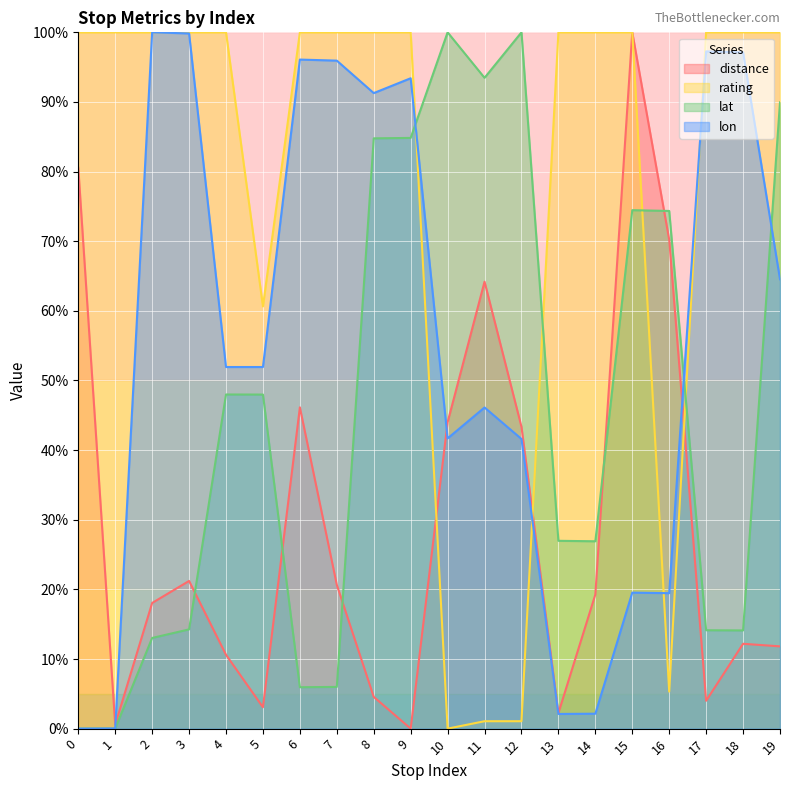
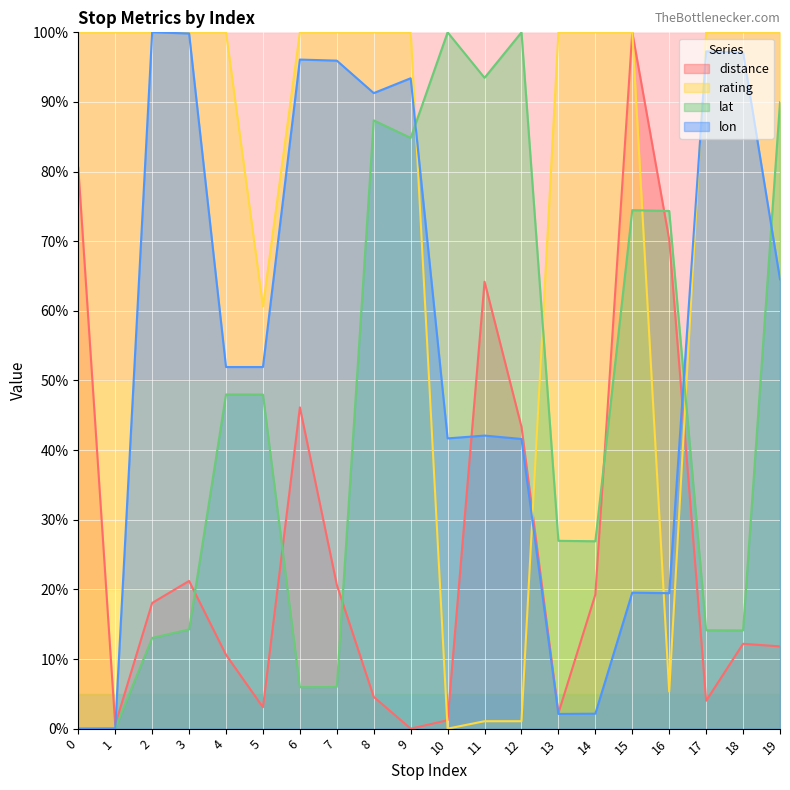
  {
    "distance": {
      "0": "81%",
      "1": "1%",
      "2": "18%",
      "3": "21%",
      "4": "11%",
      "5": "3%",
      "6": "46%",
      "7": "21%",
      "8": "5%",
      "9": "0%",
-     "10": "44%",
+     "10": "1%",
      "11": "64%",
      "12": "43%",
      "14": "19%",
      "16": "70%",
      "17": "4%",
      "18": "12%",
      "19": "12%"
    },
    "rating": {
      "0": "100%",
      "1": "100%",
      "4": "100%",
      "5": "61%",
      "6": "100%",
      "7": "100%",
      "8": "100%",
      "9": "100%",
      "10": "0%",
      "11": "1%",
      "12": "1%",
      "13": "100%",
      "14": "100%",
      "16": "5%",
      "17": "100%",
      "18": "100%",
      "19": "100%"
    },
    "lat": {
      "2": "13%",
      "3": "14%",
      "4": "48%",
      "5": "48%",
      "6": "6%",
      "7": "6%",
-     "8": "85%",
+     "8": "87%",
      "9": "85%",
      "10": "100%",
      "11": "93%",
      "12": "100%",
      "13": "27%",
      "14": "27%",
      "15": "74%",
      "16": "74%",
      "17": "14%",
      "18": "14%",
      "19": "90%"
    },
    "lon": {
      "4": "52%",
      "5": "52%",
      "6": "96%",
      "7": "96%",
      "8": "91%",
      "9": "93%",
      "10": "42%",
-     "11": "46%",
+     "11": "42%",
      "12": "42%",
      "14": "2%",
      "15": "20%",
      "16": "19%",
      "19": "65%"
    }
  }
